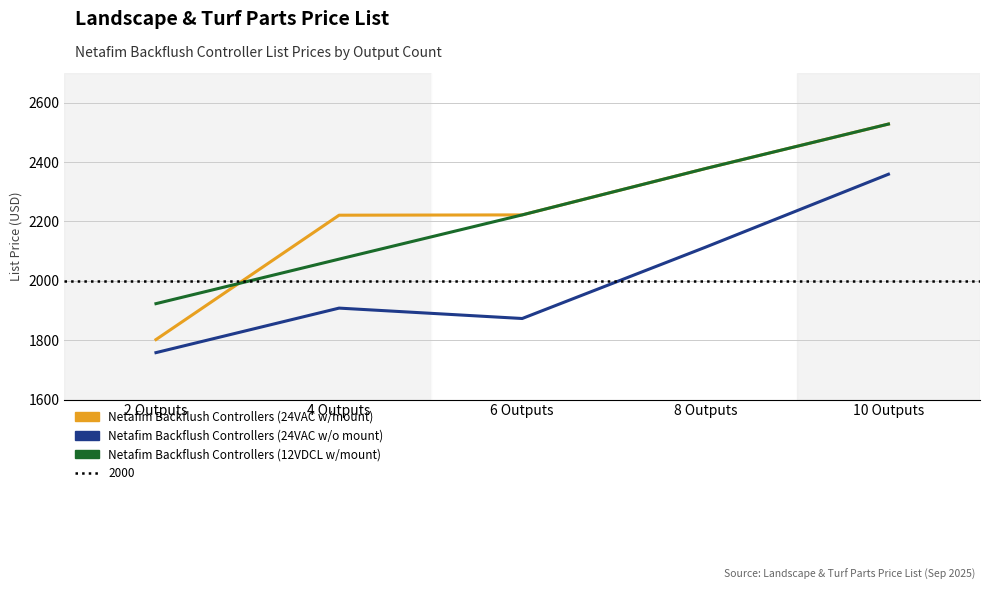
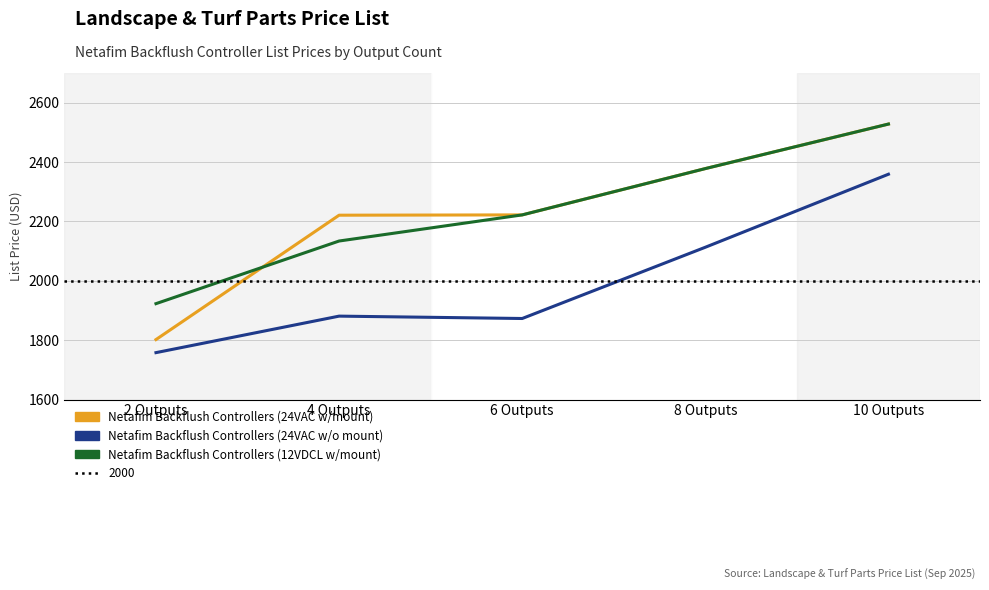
  {
    "Netafim Backflush Controllers (24VAC w/mount)": {
      "2 Outputs": 1800,
      "4 Outputs": 2220
    },
    "Netafim Backflush Controllers (24VAC w/o mount)": {
      "2 Outputs": 1760,
-     "4 Outputs": 1910,
+     "4 Outputs": 1880,
      "6 Outputs": 1870,
      "8 Outputs": 2110,
      "10 Outputs": 2360
    },
    "Netafim Backflush Controllers (12VDCL w/mount)": {
      "2 Outputs": 1920,
-     "4 Outputs": 2070
+     "4 Outputs": 2130
    }
  }
